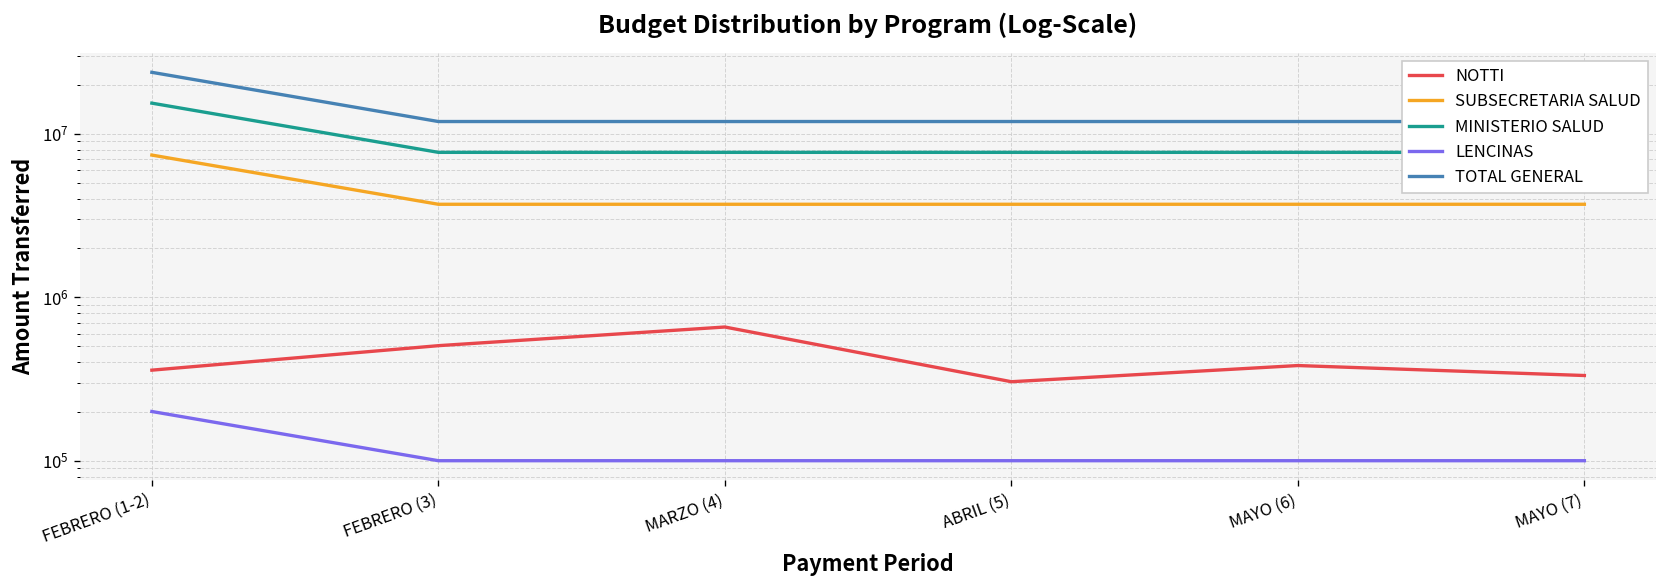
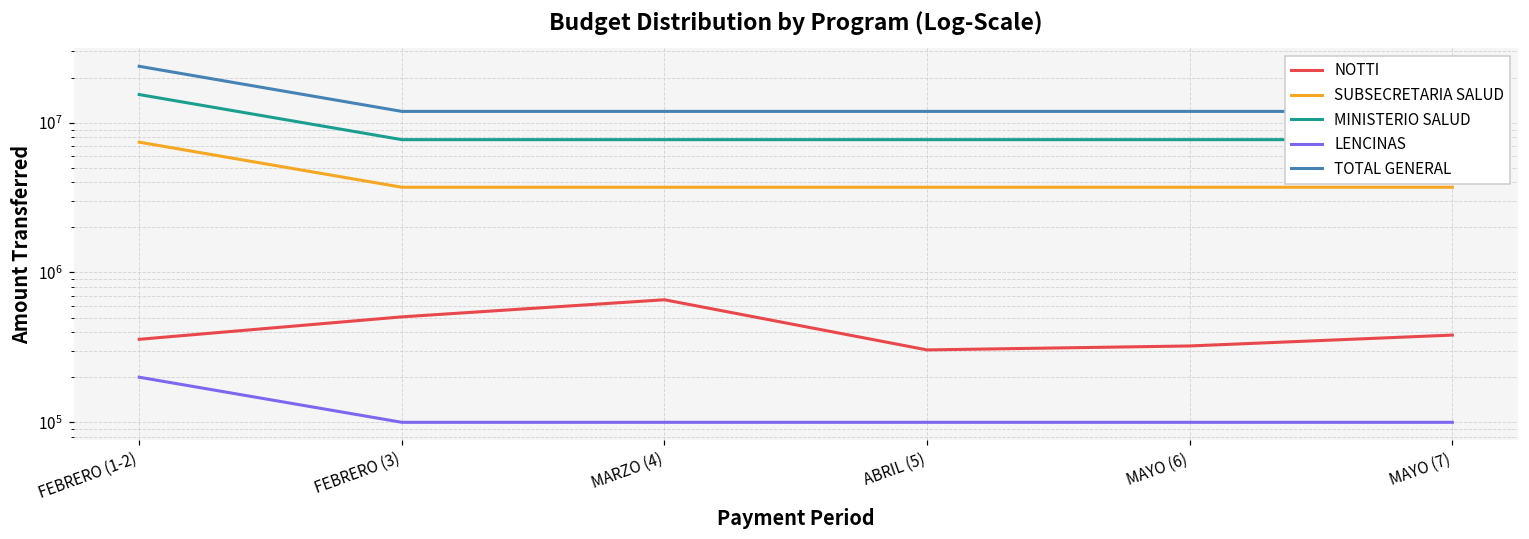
  {
    "NOTTI": {
      "FEBRERO (1-2)": 360000,
      "FEBRERO (3)": 510000,
      "MARZO (4)": 700000,
      "ABRIL (5)": 300000,
-     "MAYO (6)": 380000,
-     "MAYO (7)": 330000
+     "MAYO (6)": 320000,
+     "MAYO (7)": 380000
    },
    "SUBSECRETARIA SALUD": {
      "FEBRERO (1-2)": 7000000,
      "FEBRERO (3)": 3700000,
      "MARZO (4)": 3700000,
      "ABRIL (5)": 3700000,
      "MAYO (6)": 3700000,
      "MAYO (7)": 3700000
    },
    "MINISTERIO SALUD": {
      "FEBRERO (1-2)": 15000000,
      "FEBRERO (3)": 8000000,
      "MARZO (4)": 8000000,
      "ABRIL (5)": 8000000,
      "MAYO (6)": 8000000
    },
    "LENCINAS": {
      "FEBRERO (1-2)": 200000,
      "FEBRERO (3)": 100000,
      "MARZO (4)": 100000,
      "ABRIL (5)": 100000,
      "MAYO (6)": 100000,
      "MAYO (7)": 100000
    },
    "TOTAL GENERAL": {
      "FEBRERO (1-2)": 24000000,
      "FEBRERO (3)": 12000000,
      "MARZO (4)": 12000000,
      "ABRIL (5)": 12000000,
      "MAYO (6)": 12000000
    }
  }
